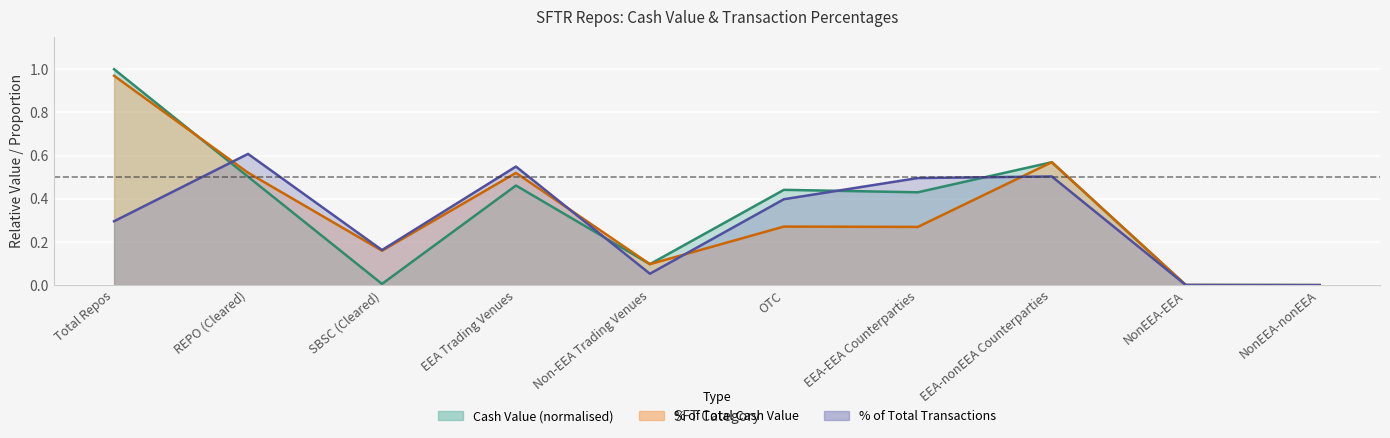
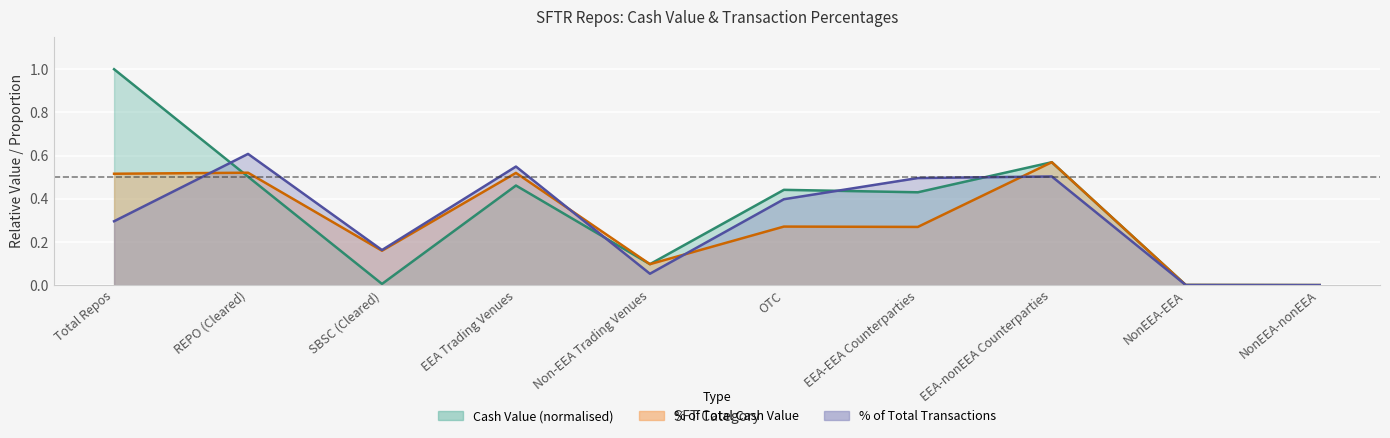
  {
    "% of Total Cash Value": {
-     "Total Repos": 0.97,
+     "Total Repos": 0.52,
      "REPO (Cleared)": 0.52,
      "EEA Trading Venues": 0.52,
      "OTC": 0.27,
      "EEA-EEA Counterparties": 0.27
    }
  }
